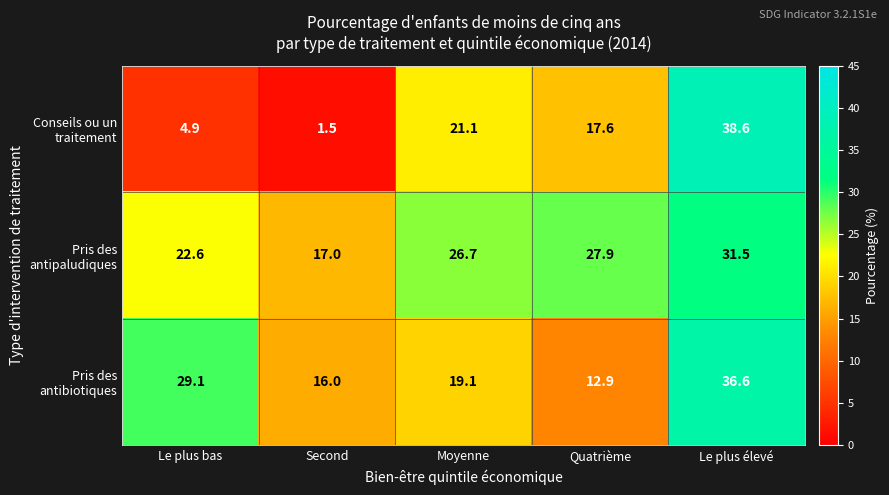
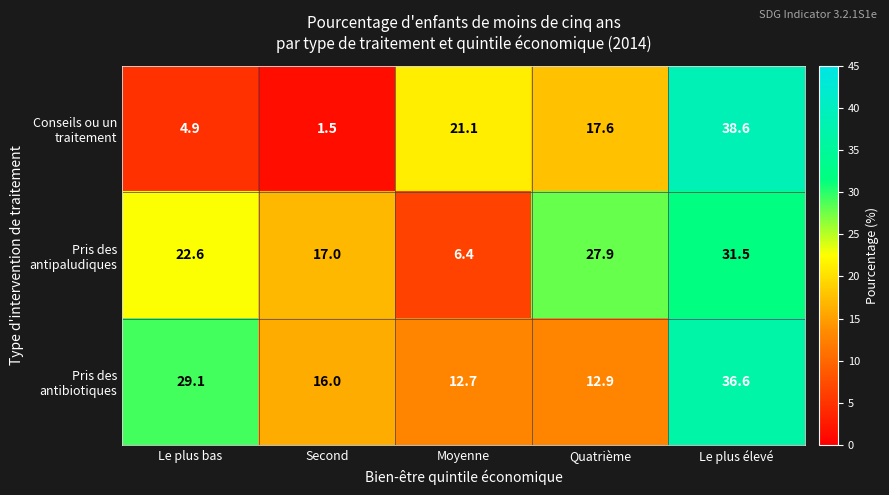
  {
    "Conseils ou un traitement": {
      "Le plus bas": 4.9,
      "Second": 1.5,
      "Moyenne": 21.1,
      "Quatrième": 17.6,
      "Le plus élevé": 38.6
    },
    "Pris des antipaludiques": {
      "Le plus bas": 22.6,
      "Second": 17.0,
-     "Moyenne": 26.7,
+     "Moyenne": 6.4,
      "Quatrième": 27.9,
      "Le plus élevé": 31.5
    },
    "Pris des antibiotiques": {
      "Le plus bas": 29.1,
      "Second": 16.0,
-     "Moyenne": 19.1,
+     "Moyenne": 12.7,
      "Quatrième": 12.9,
      "Le plus élevé": 36.6
    }
  }
